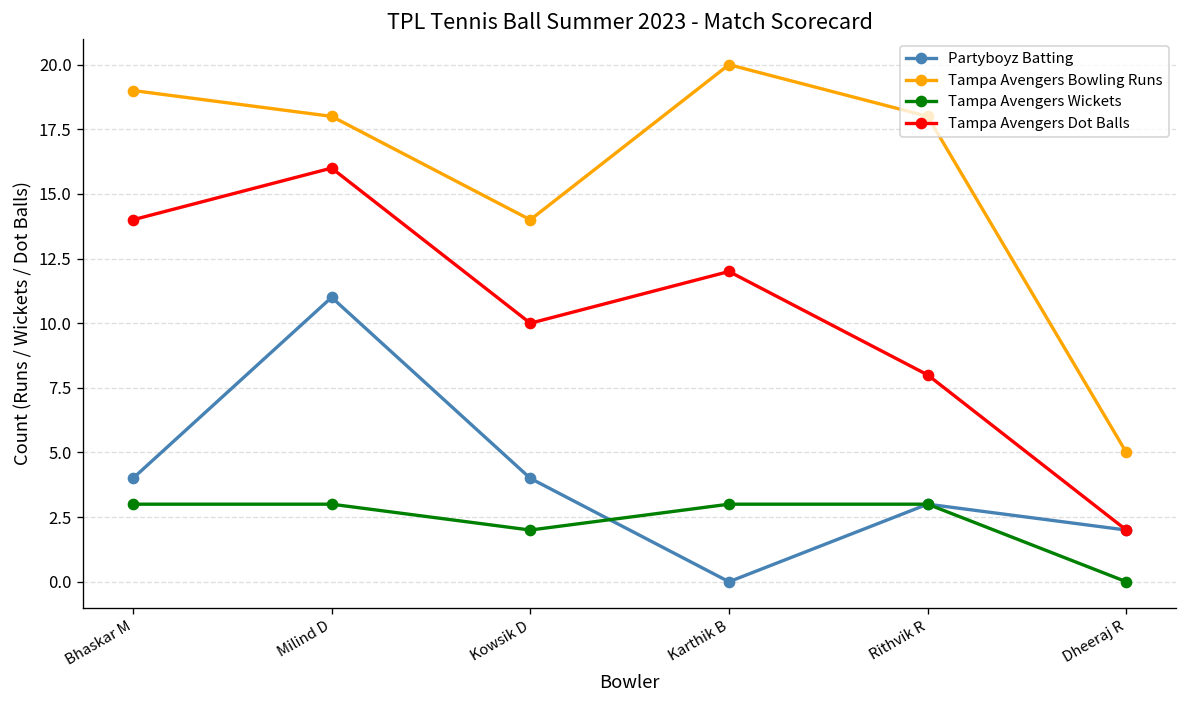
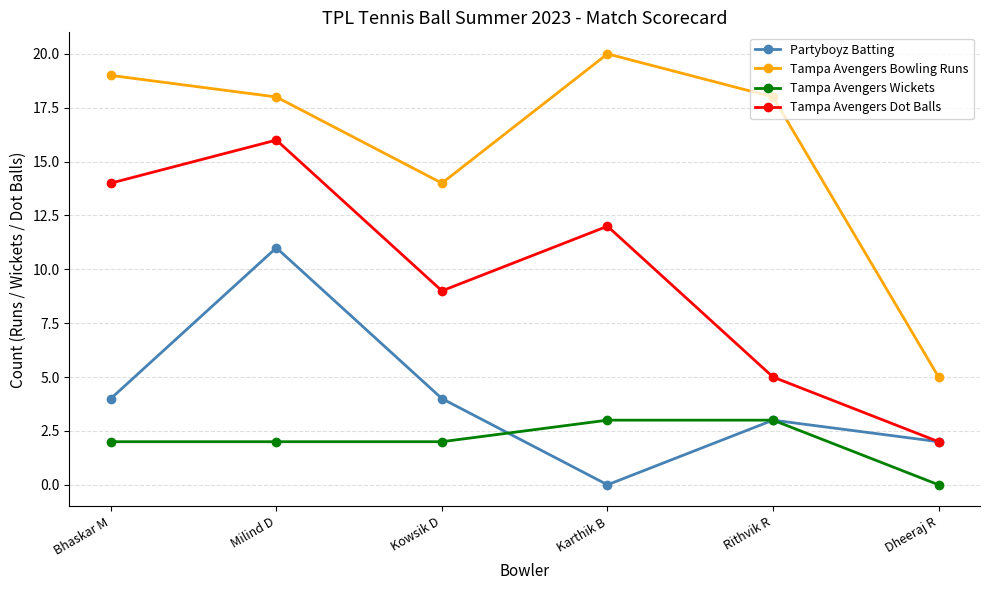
  {
    "Partyboyz Batting": {
      "Bhaskar M": 4,
      "Milind D": 11,
      "Kowsik D": 4,
      "Karthik B": 0
    },
    "Tampa Avengers Bowling Runs": {
      "Bhaskar M": 19,
      "Milind D": 18,
      "Kowsik D": 14,
      "Karthik B": 20,
      "Dheeraj R": 5
    },
    "Tampa Avengers Wickets": {
-     "Bhaskar M": 3,
-     "Milind D": 3,
+     "Bhaskar M": 2,
+     "Milind D": 2,
      "Kowsik D": 2,
      "Karthik B": 3,
      "Dheeraj R": 0
    },
    "Tampa Avengers Dot Balls": {
      "Bhaskar M": 14,
      "Milind D": 16,
-     "Kowsik D": 10,
+     "Kowsik D": 9,
      "Karthik B": 12,
-     "Rithvik R": 8
+     "Rithvik R": 5
    }
  }
